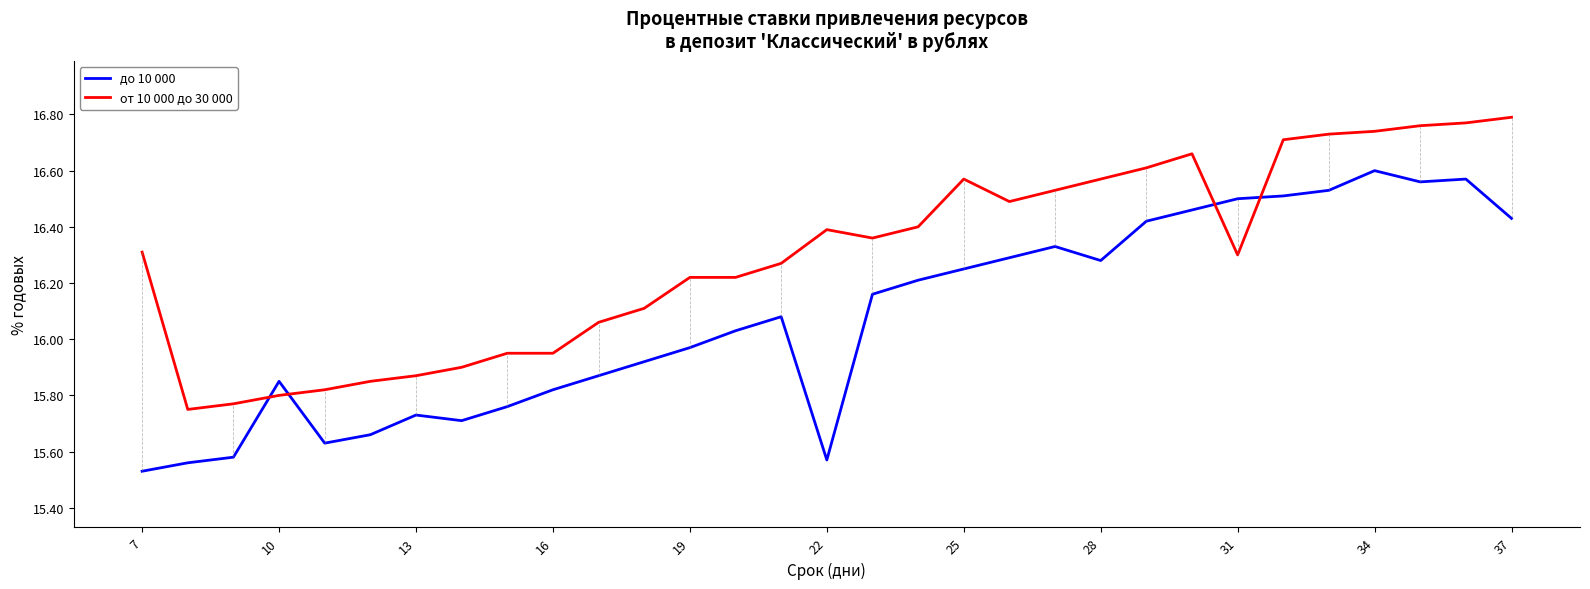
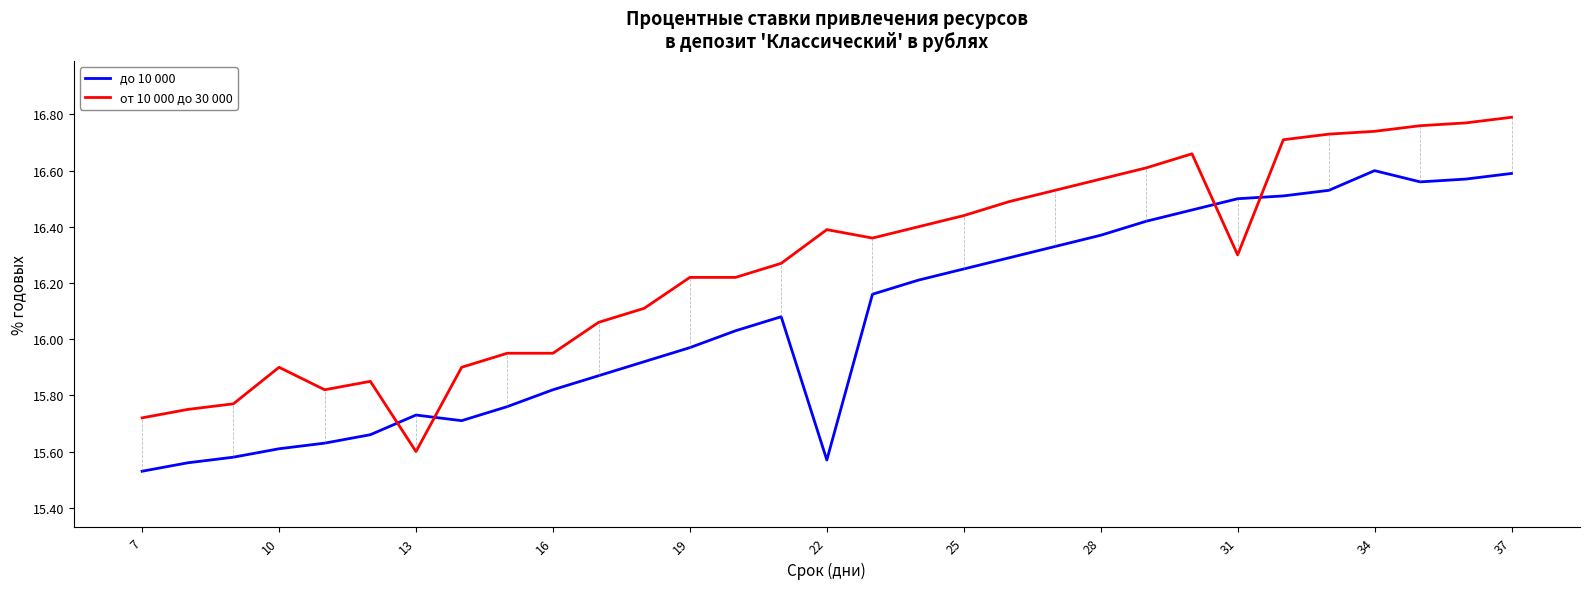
  {
    "до 10 000": {
-     "10": 15.85,
+     "10": 15.61,
      "16": 15.82,
      "22": 15.57,
-     "28": 16.28,
+     "28": 16.37,
      "34": 16.60,
-     "37": 16.43
+     "37": 16.59
    },
    "от 10 000 до 30 000": {
-     "7": 16.31,
-     "10": 15.8,
-     "13": 15.87,
+     "7": 15.72,
+     "10": 15.9,
+     "13": 15.60,
      "16": 15.95,
      "22": 16.39,
-     "25": 16.57,
+     "25": 16.44,
      "28": 16.57,
      "34": 16.74
    }
  }
